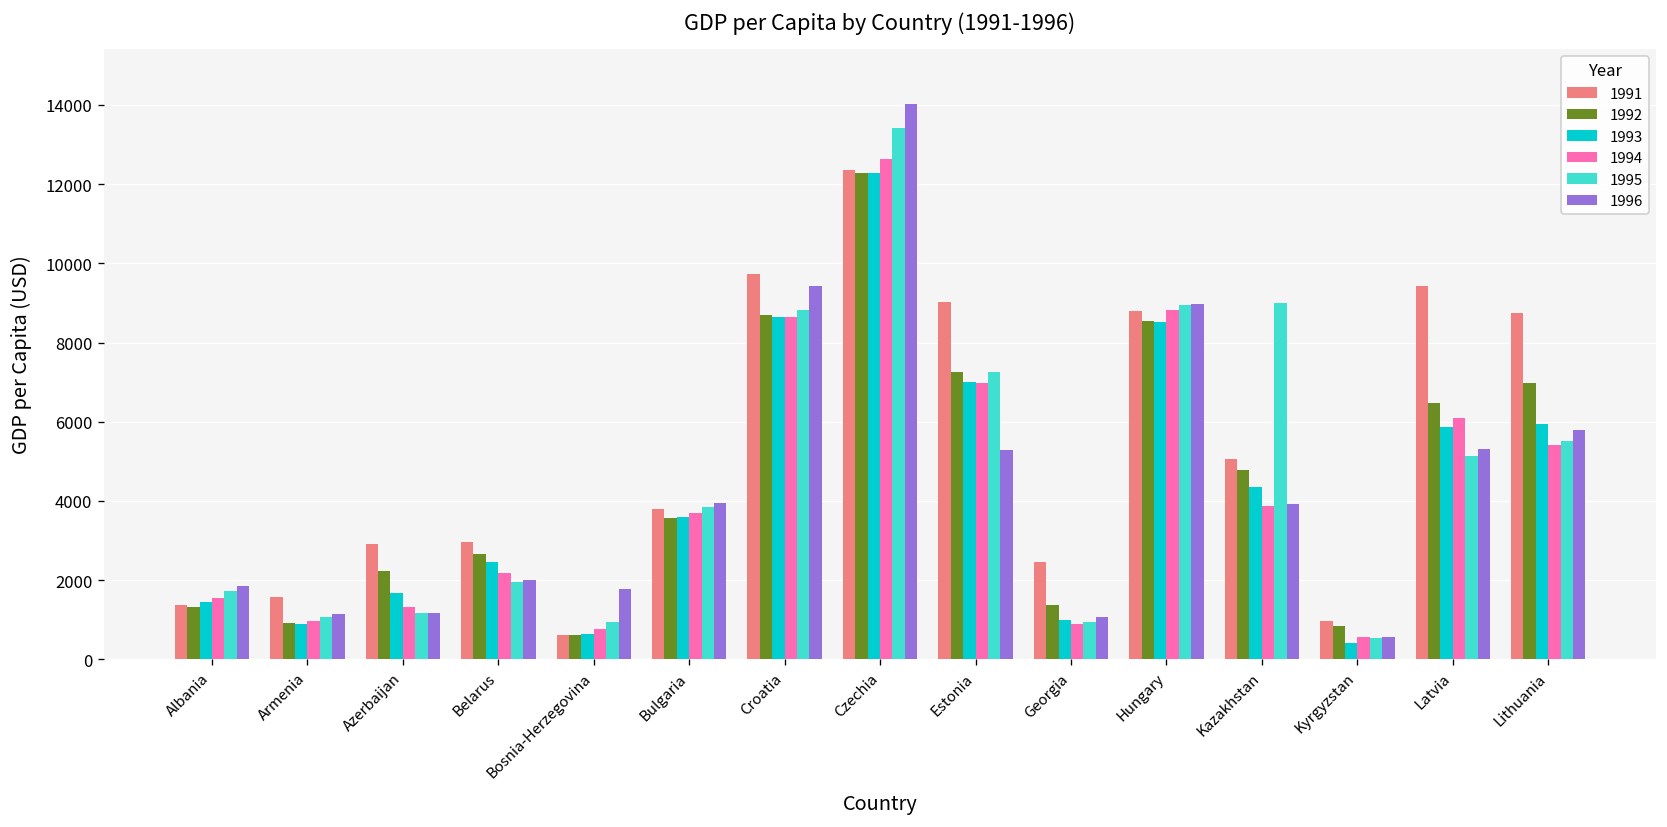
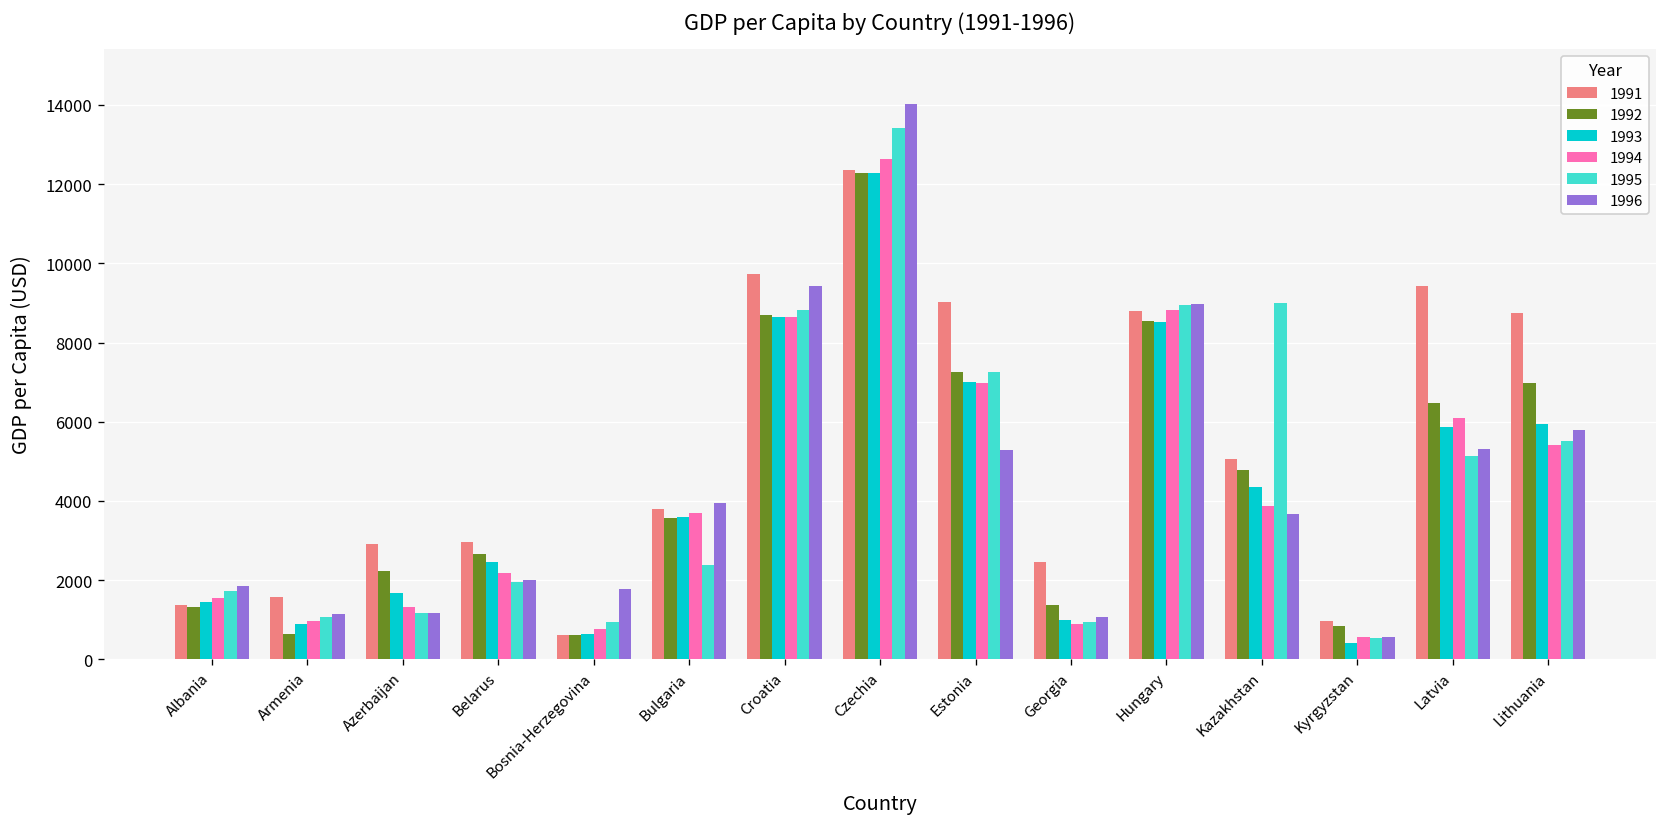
  {
    "1992": {
      "Albania": 1300,
-     "Armenia": 900,
+     "Armenia": 700,
      "Azerbaijan": 2200,
      "Belarus": 2700,
      "Bosnia-Herzegovina": 600,
      "Bulgaria": 3600,
      "Croatia": 8700,
      "Czechia": 12300,
      "Estonia": 7300,
      "Georgia": 1400,
      "Hungary": 8500,
      "Kazakhstan": 4800,
      "Kyrgyzstan": 800,
      "Latvia": 6500,
      "Lithuania": 7000
    },
    "1993": {
      "Albania": 1400,
      "Armenia": 900,
      "Azerbaijan": 1700,
      "Belarus": 2500,
      "Bosnia-Herzegovina": 700,
      "Bulgaria": 3600,
      "Croatia": 8600,
      "Czechia": 12300,
      "Estonia": 7000,
      "Georgia": 1000,
      "Hungary": 8500,
      "Kazakhstan": 4400,
      "Kyrgyzstan": 400,
      "Latvia": 5900,
      "Lithuania": 6000
    },
    "1995": {
      "Albania": 1700,
      "Armenia": 1100,
      "Azerbaijan": 1200,
      "Belarus": 2000,
      "Bosnia-Herzegovina": 900,
-     "Bulgaria": 3800,
+     "Bulgaria": 2400,
      "Croatia": 8800,
      "Czechia": 13400,
      "Estonia": 7300,
      "Georgia": 900,
      "Hungary": 9000,
      "Kazakhstan": 9000,
      "Kyrgyzstan": 500,
      "Latvia": 5100,
      "Lithuania": 5500
    },
    "1996": {
      "Albania": 1800,
      "Armenia": 1100,
      "Azerbaijan": 1200,
      "Belarus": 2000,
      "Bosnia-Herzegovina": 1800,
      "Bulgaria": 3900,
      "Croatia": 9400,
      "Czechia": 14000,
      "Estonia": 5300,
      "Georgia": 1100,
      "Hungary": 9000,
-     "Kazakhstan": 3900,
+     "Kazakhstan": 3700,
      "Kyrgyzstan": 600,
      "Latvia": 5300,
      "Lithuania": 5800
    }
  }
